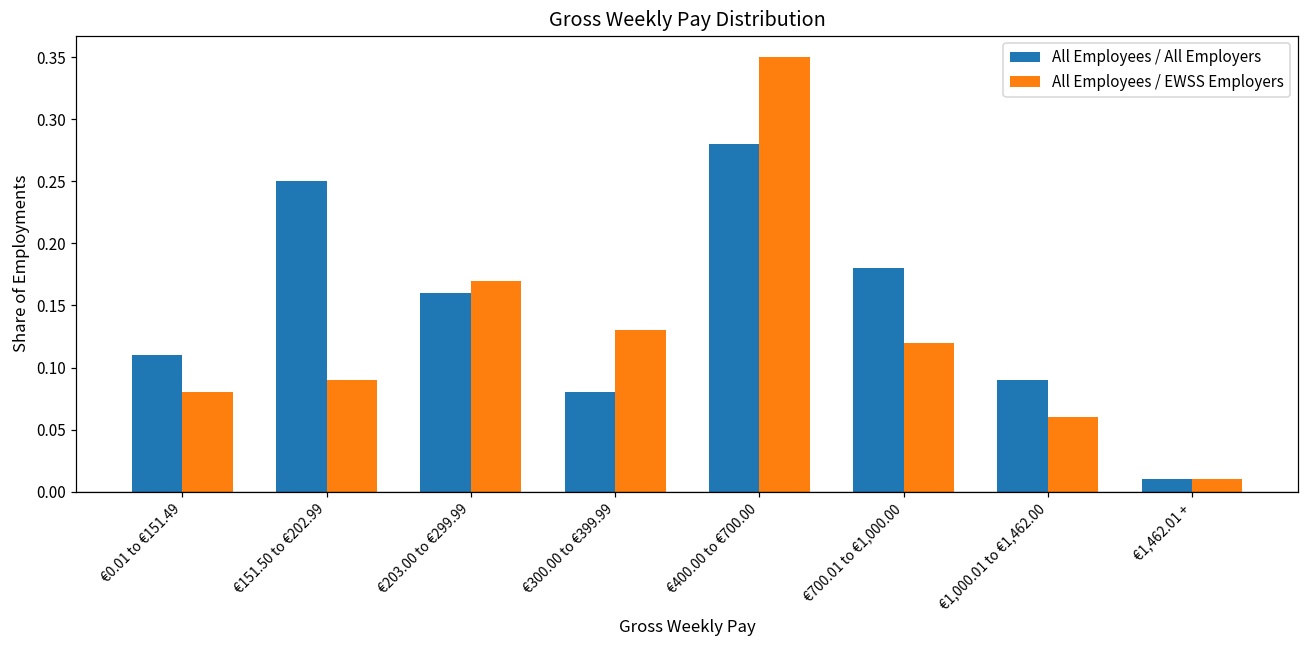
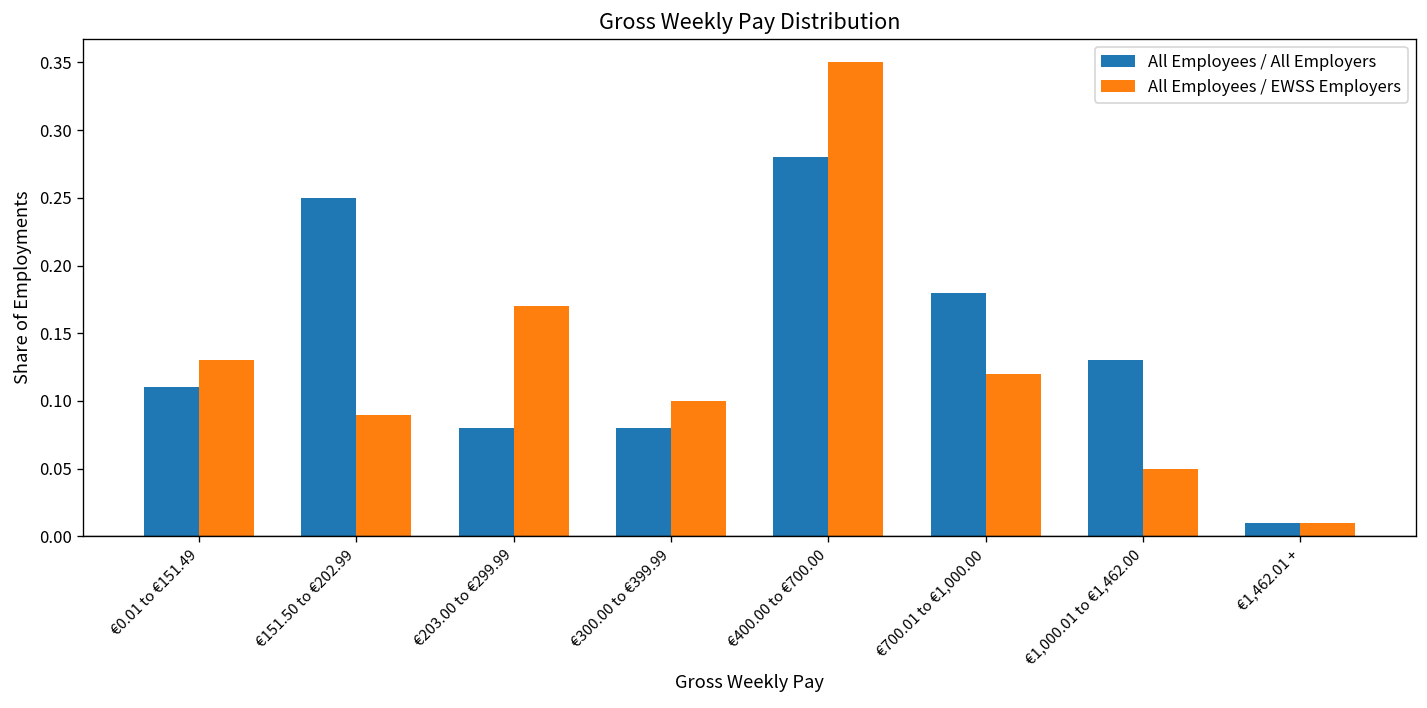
  {
    "All Employees / All Employers": {
      "€0.01 to €151.49": 0.11,
      "€151.50 to €202.99": 0.25,
-     "€203.00 to €299.99": 0.16,
+     "€203.00 to €299.99": 0.08,
      "€300.00 to €399.99": 0.08,
      "€400.00 to €700.00": 0.28,
      "€700.01 to €1,000.00": 0.18,
-     "€1,000.01 to €1,462.00": 0.09,
+     "€1,000.01 to €1,462.00": 0.13,
      "€1,462.01 +": 0.01
    },
    "All Employees / EWSS Employers": {
-     "€0.01 to €151.49": 0.08,
+     "€0.01 to €151.49": 0.13,
      "€151.50 to €202.99": 0.09,
      "€203.00 to €299.99": 0.17,
-     "€300.00 to €399.99": 0.13,
+     "€300.00 to €399.99": 0.10,
      "€400.00 to €700.00": 0.35,
      "€700.01 to €1,000.00": 0.12,
-     "€1,000.01 to €1,462.00": 0.06,
+     "€1,000.01 to €1,462.00": 0.05,
      "€1,462.01 +": 0.01
    }
  }
